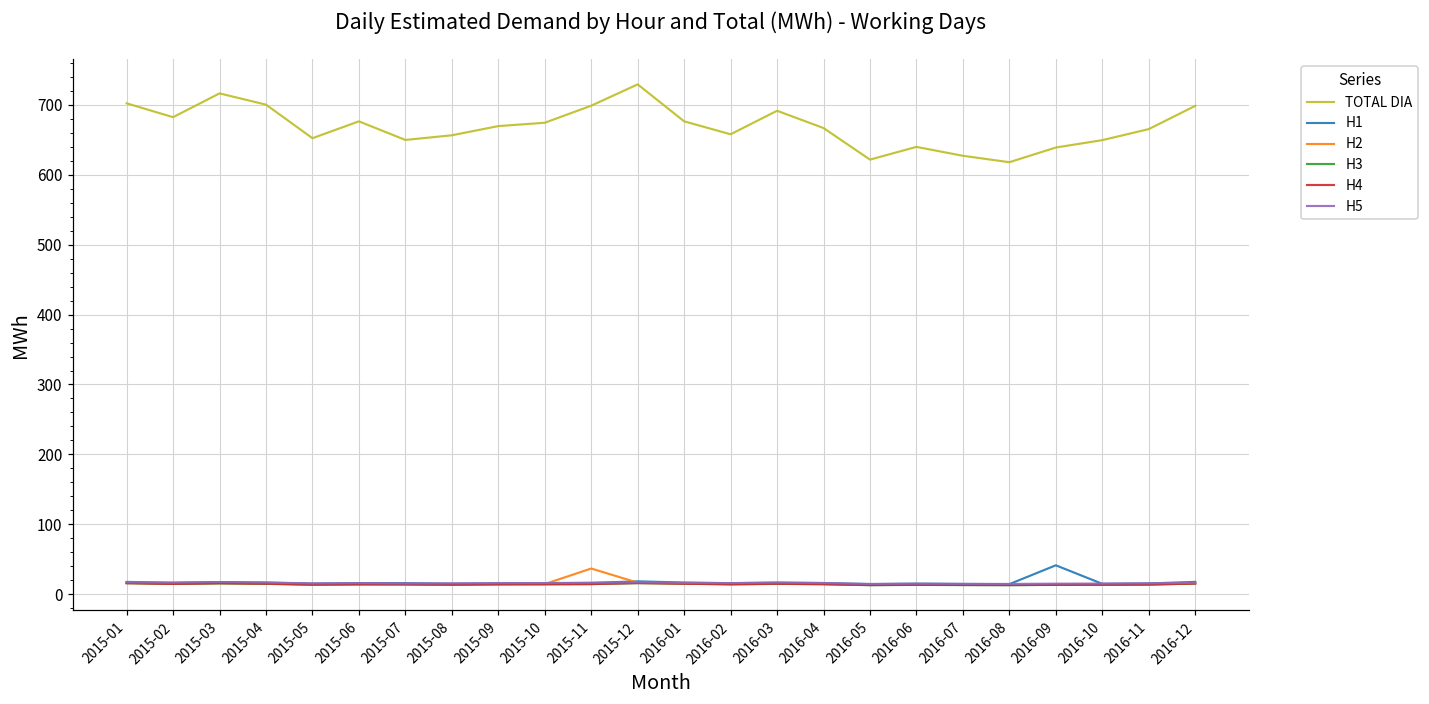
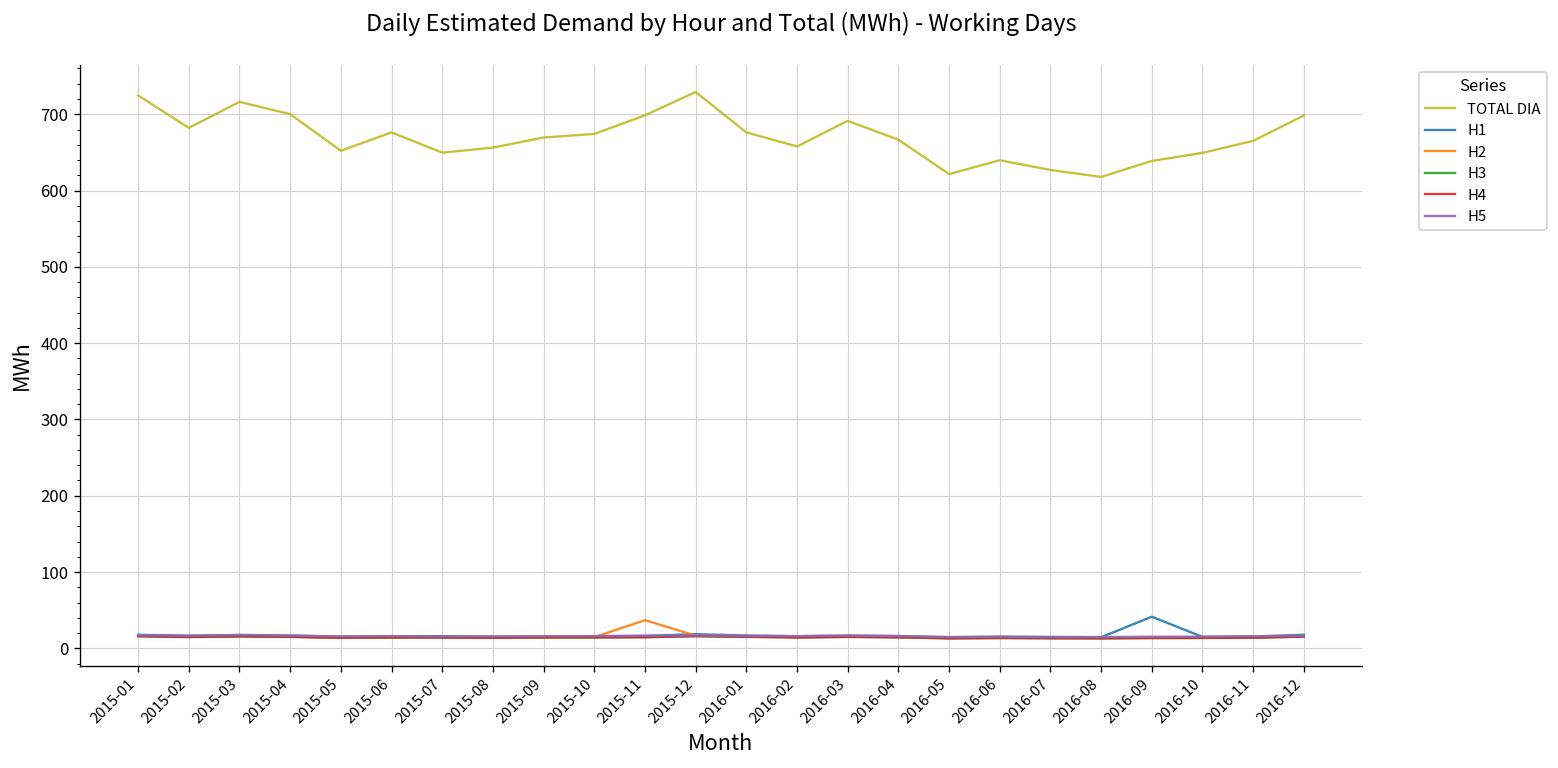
  {
    "TOTAL DIA": {
-     "2015-01": 700,
+     "2015-01": 720,
      "2015-02": 680,
      "2015-03": 720,
      "2015-04": 700,
      "2015-05": 650,
      "2015-06": 680,
      "2015-07": 650,
      "2015-08": 660,
      "2015-09": 670,
      "2015-10": 670,
      "2015-11": 700,
      "2015-12": 730,
      "2016-01": 680,
      "2016-02": 660,
      "2016-03": 690,
      "2016-04": 670,
      "2016-05": 620,
      "2016-06": 640,
      "2016-07": 630,
      "2016-08": 620,
      "2016-09": 640,
      "2016-10": 650,
      "2016-11": 670,
      "2016-12": 700
    },
    "H1": {
      "2016-09": 40
    },
    "H2": {
      "2015-11": 40
    }
  }
